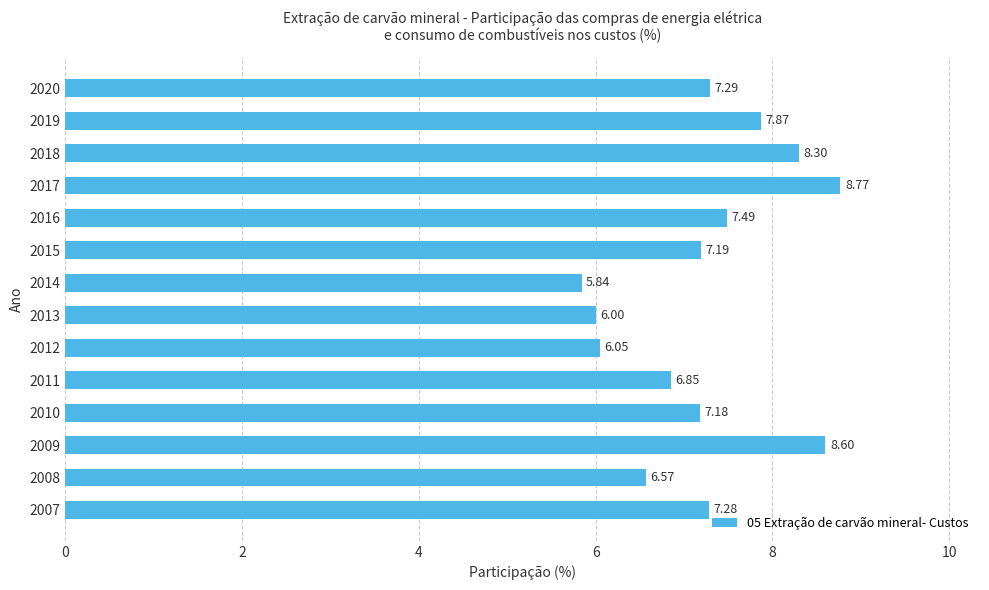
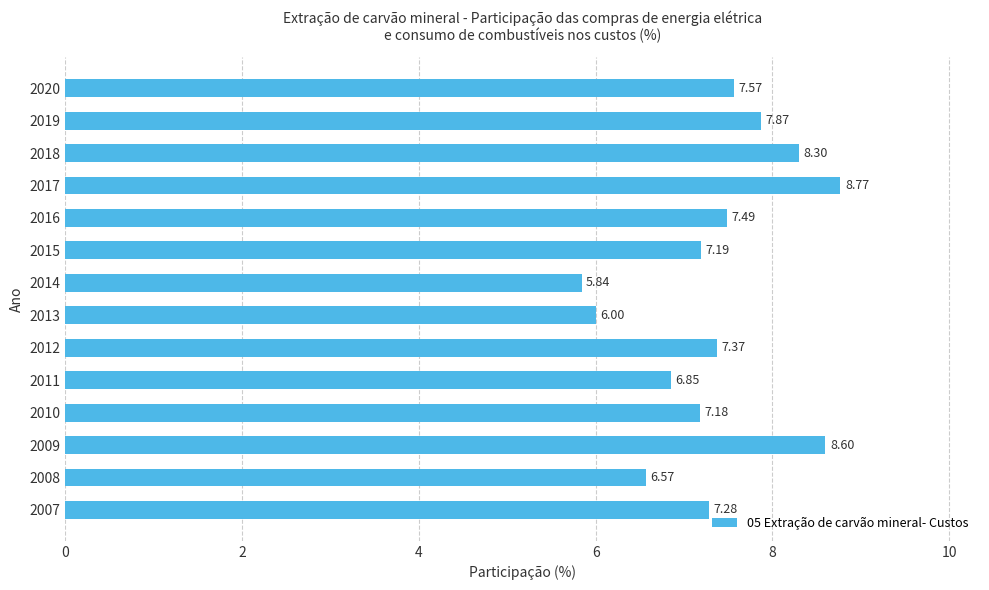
  {
-   "2020": 7.29,
+   "2020": 7.57,
    "2019": 7.87,
    "2018": 8.30,
    "2017": 8.77,
    "2016": 7.49,
    "2015": 7.19,
    "2014": 5.84,
    "2013": 6.00,
-   "2012": 6.05,
+   "2012": 7.37,
    "2011": 6.85,
    "2010": 7.18,
    "2009": 8.60,
    "2008": 6.57,
    "2007": 7.28
  }
